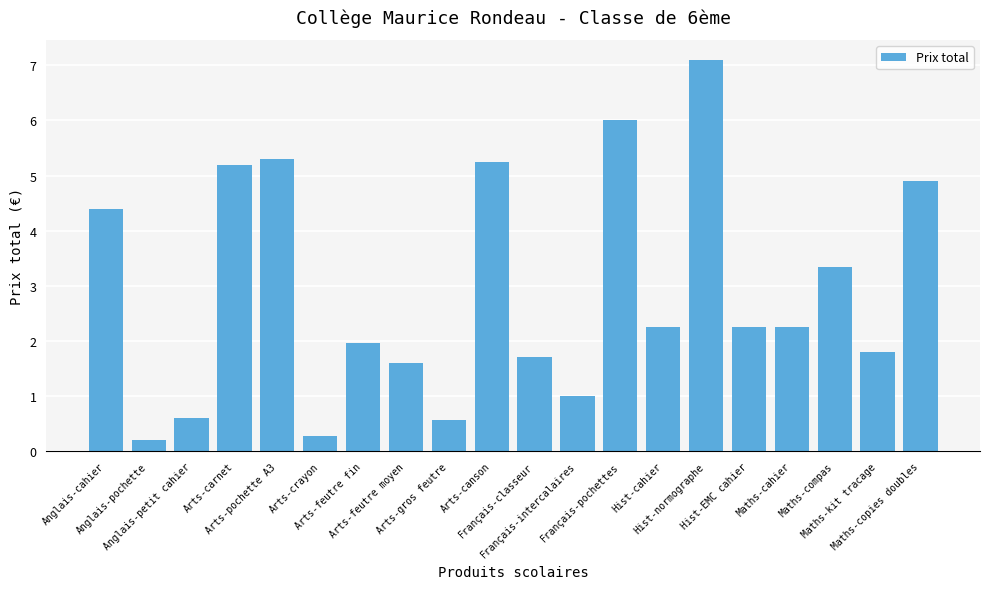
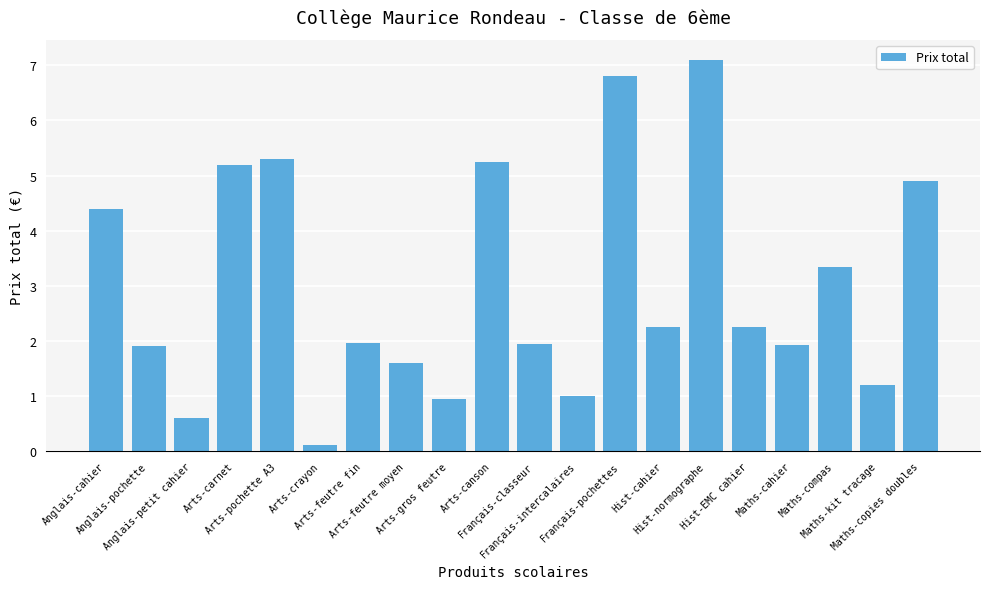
  {
    "Anglais-cahier": 4.4,
-   "Anglais-pochette": 0.2,
+   "Anglais-pochette": 1.9,
    "Anglais-petit cahier": 0.6,
    "Arts-carnet": 5.2,
    "Arts-pochette A3": 5.3,
-   "Arts-crayon": 0.3,
+   "Arts-crayon": 0.1,
    "Arts-feutre fin": 2.0,
    "Arts-feutre moyen": 1.6,
-   "Arts-gros feutre": 0.6,
+   "Arts-gros feutre": 1.0,
    "Arts-canson": 5.3,
-   "Français-classeur": 1.7,
+   "Français-classeur": 2.0,
    "Français-intercalaires": 1.0,
-   "Français-pochettes": 6.0,
+   "Français-pochettes": 6.8,
    "Hist-cahier": 2.3,
    "Hist-normographe": 7.1,
    "Hist-EMC cahier": 2.3,
-   "Maths-cahier": 2.3,
+   "Maths-cahier": 1.9,
    "Maths-compas": 3.4,
-   "Maths-kit tracage": 1.8,
+   "Maths-kit tracage": 1.2,
    "Maths-copies doubles": 4.9
  }
